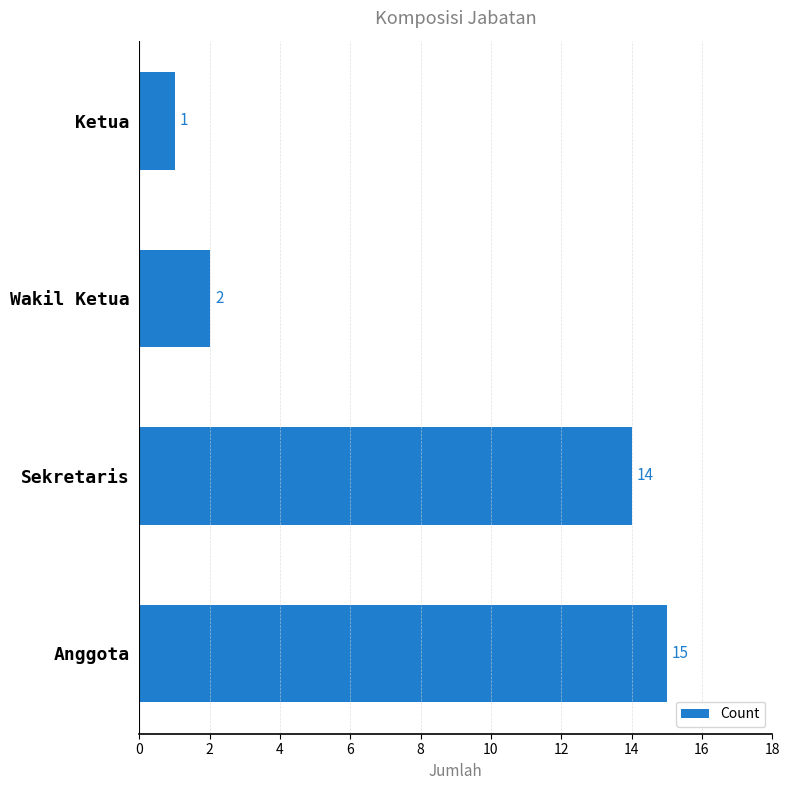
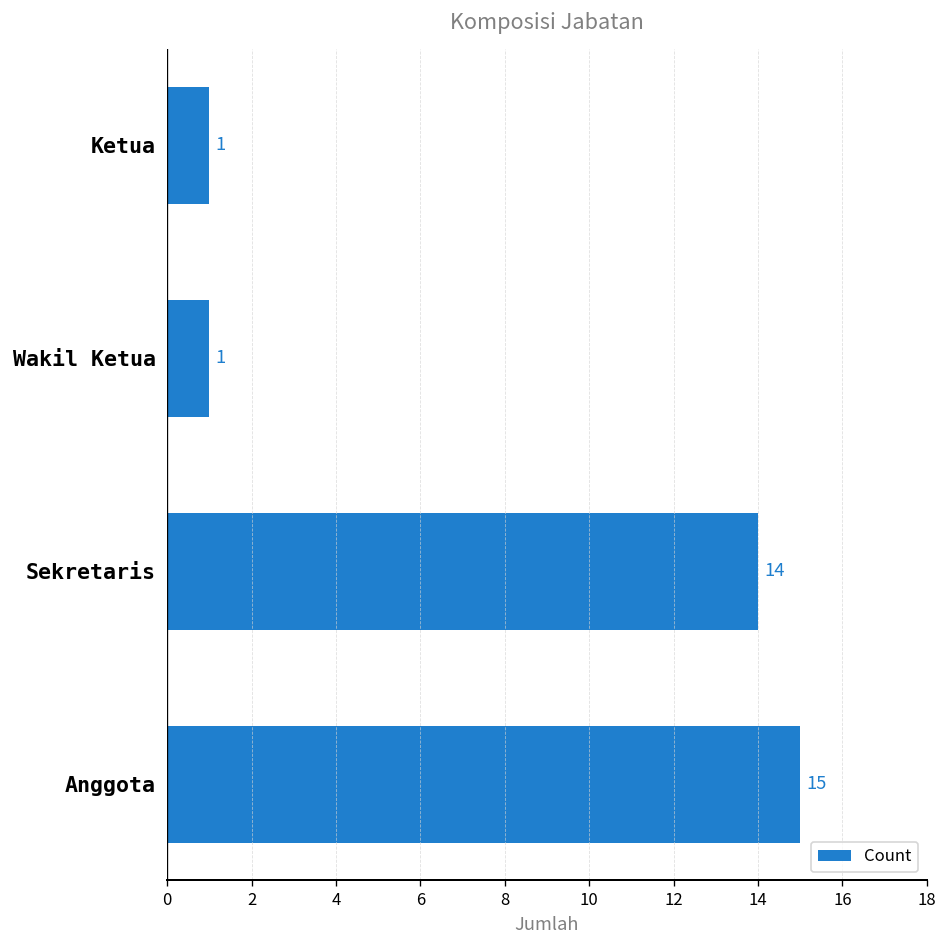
  {
    "Ketua": 1,
-   "Wakil Ketua": 2,
+   "Wakil Ketua": 1,
    "Sekretaris": 14,
    "Anggota": 15
  }
